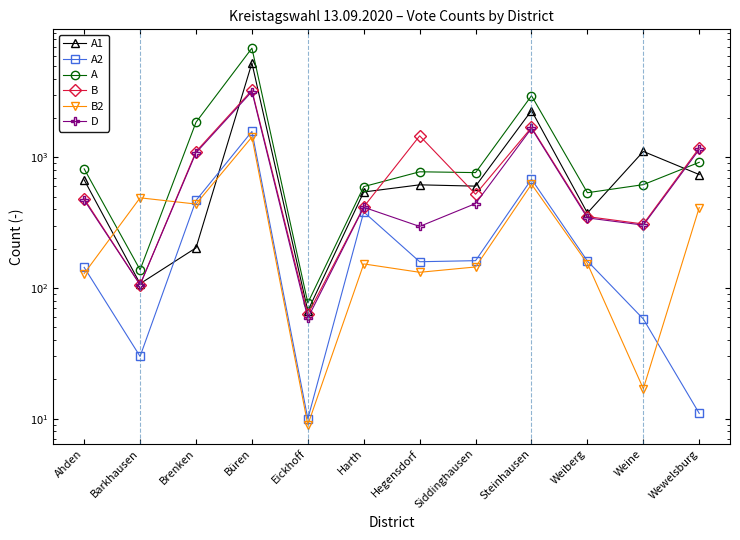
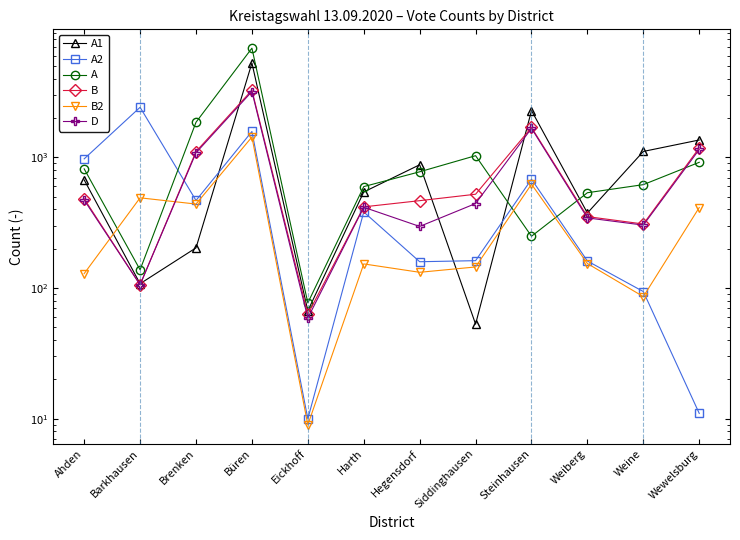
  {
    "A1": {
      "Ahden": 700,
      "Brenken": 200,
      "Büren": 5300,
      "Eickhoff": 70,
      "Harth": 540,
-     "Hegensdorf": 600,
-     "Siddinghausen": 600,
+     "Hegensdorf": 900,
+     "Siddinghausen": 53,
      "Steinhausen": 2300,
      "Weiberg": 380,
      "Weine": 1100,
-     "Wewelsburg": 700
+     "Wewelsburg": 1400
    },
    "A2": {
-     "Ahden": 140,
-     "Barkhausen": 30,
+     "Ahden": 1000,
+     "Barkhausen": 2400,
      "Brenken": 470,
      "Büren": 1600,
      "Eickhoff": 10,
      "Harth": 380,
      "Hegensdorf": 160,
      "Siddinghausen": 160,
      "Steinhausen": 700,
-     "Weine": 60,
+     "Weine": 90,
      "Wewelsburg": 11
    },
    "A": {
      "Ahden": 800,
      "Barkhausen": 140,
      "Brenken": 1900,
      "Büren": 7000,
      "Eickhoff": 80,
      "Harth": 600,
      "Hegensdorf": 800,
-     "Siddinghausen": 800,
-     "Steinhausen": 3000,
+     "Siddinghausen": 1000,
+     "Steinhausen": 250,
      "Weiberg": 540,
      "Weine": 600,
      "Wewelsburg": 900
    },
    "B": {
      "Eickhoff": 60,
-     "Hegensdorf": 1500,
+     "Hegensdorf": 470,
      "Siddinghausen": 520
    },
    "B2": {
      "Ahden": 130,
      "Barkhausen": 490,
      "Brenken": 440,
      "Büren": 1400,
      "Eickhoff": 9,
      "Harth": 150,
      "Hegensdorf": 130,
      "Siddinghausen": 150,
      "Steinhausen": 600,
-     "Weine": 17,
+     "Weine": 90,
      "Wewelsburg": 410
    },
    "D": {
      "Eickhoff": 60,
      "Hegensdorf": 300,
      "Siddinghausen": 440
    }
  }
